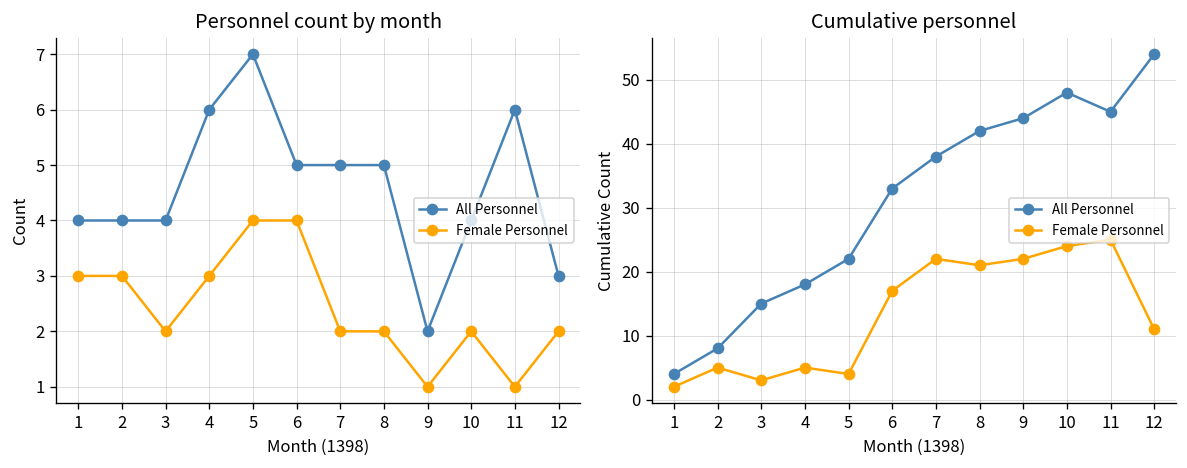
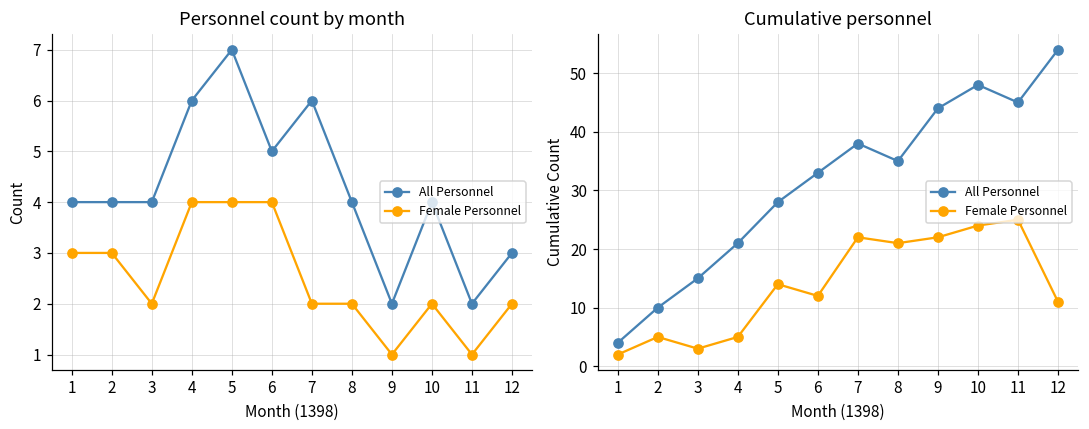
  {
    "Personnel count by month": {
      "All Personnel": {
        "1": 4,
        "2": 4,
        "3": 4,
        "4": 6,
        "5": 7,
        "6": 5,
-       "7": 5,
-       "8": 5,
+       "7": 6,
+       "8": 4,
        "9": 2,
-       "11": 6,
+       "11": 2,
        "12": 3
      },
      "Female Personnel": {
        "1": 3,
        "2": 3,
        "3": 2,
-       "4": 3,
+       "4": 4,
        "5": 4,
        "6": 4,
        "7": 2,
        "8": 2,
        "9": 1,
        "10": 2,
        "11": 1,
        "12": 2
      }
    },
    "Cumulative personnel": {
      "All Personnel": {
        "1": 4,
-       "2": 8,
+       "2": 10,
        "3": 15,
-       "4": 18,
-       "5": 22,
+       "4": 21,
+       "5": 28,
        "6": 33,
        "7": 38,
-       "8": 42,
+       "8": 35,
        "9": 44,
        "10": 48,
        "11": 45,
        "12": 54
      },
      "Female Personnel": {
        "1": 2,
        "2": 5,
        "3": 3,
        "4": 5,
-       "5": 4,
-       "6": 17,
+       "5": 14,
+       "6": 12,
        "7": 22,
        "8": 21,
        "9": 22,
        "10": 24,
        "12": 11
      }
    }
  }
